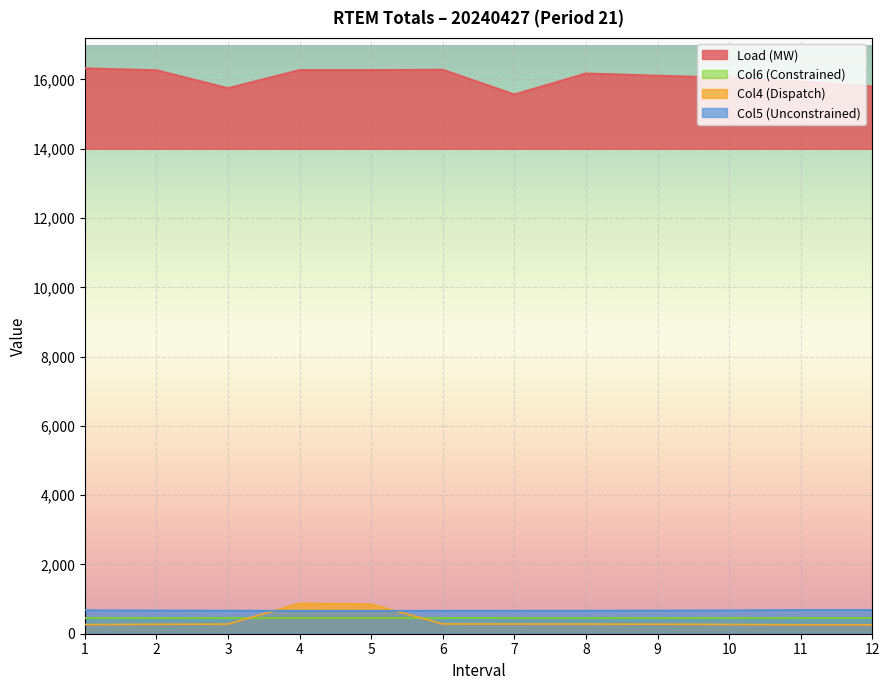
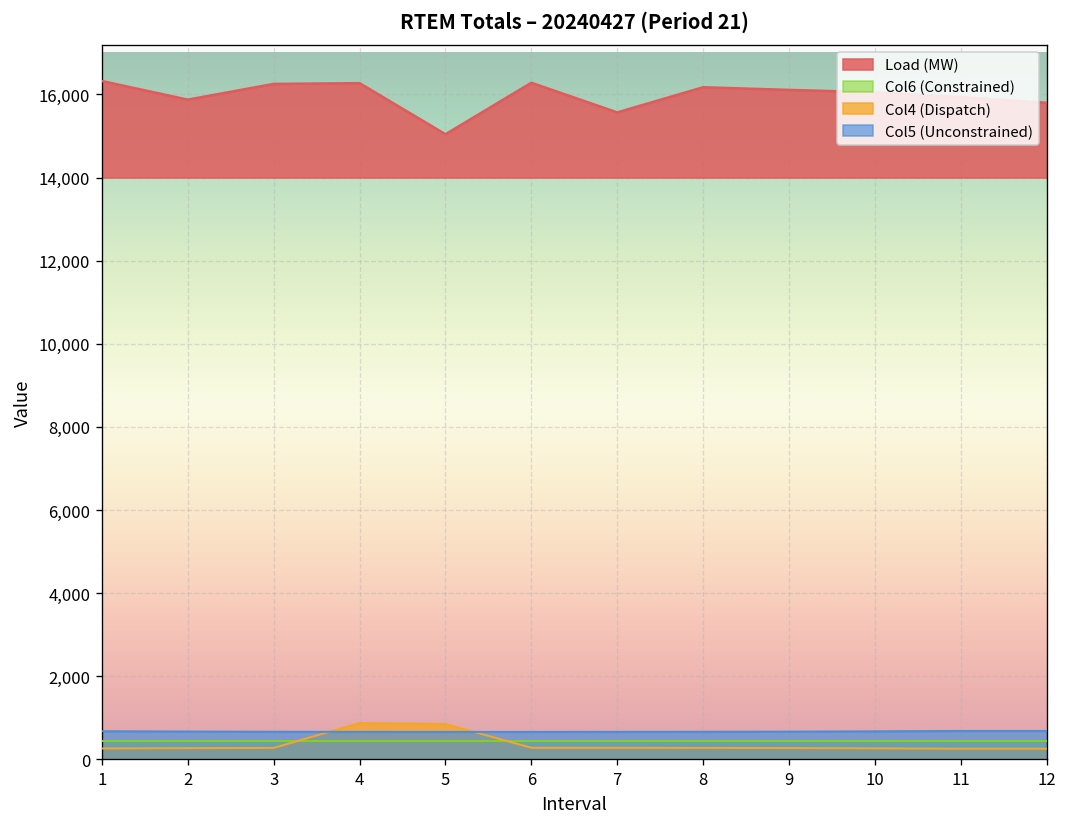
  {
    "Load (MW)": {
      "1": "16,300",
-     "2": "16,300",
-     "3": "15,700",
+     "2": "15,900",
+     "3": "16,300",
      "4": "16,300",
-     "5": "16,300",
+     "5": "15,000",
      "6": "16,300",
      "7": "15,600",
      "8": "16,200",
      "9": "16,100",
      "12": "15,800"
    },
    "Col6 (Constrained)": {
      "1": "500",
      "2": "500",
      "3": "500",
      "4": "500",
      "5": "500",
      "6": "500",
      "7": "500",
      "8": "500",
      "9": "500",
      "10": "500",
      "11": "500",
      "12": "500"
    },
    "Col4 (Dispatch)": {
      "1": "300",
      "2": "300",
      "3": "300",
      "4": "900",
      "5": "900",
      "6": "300",
      "7": "300",
      "8": "300",
      "9": "300",
      "10": "300",
      "11": "300",
      "12": "300"
    },
    "Col5 (Unconstrained)": {
      "1": "700",
      "2": "700",
      "3": "700",
      "4": "700",
      "5": "700",
      "6": "700",
      "7": "700",
      "8": "700",
      "9": "700",
      "10": "700",
      "11": "700",
      "12": "700"
    }
  }
